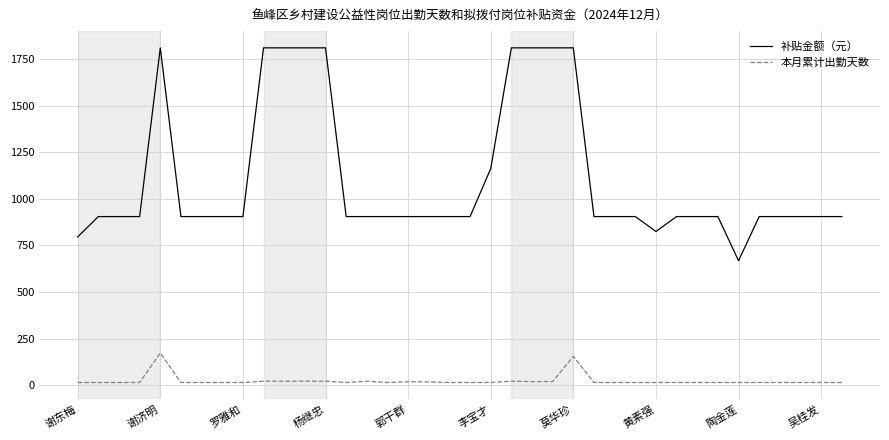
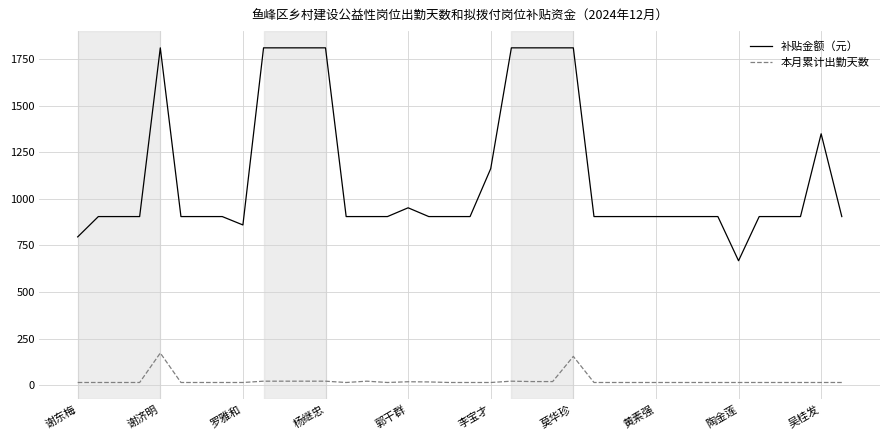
  {
    "补贴金额（元）": {
      "谢东梅": 800,
      "谢济明": 1810,
-     "罗雅和": 910,
+     "罗雅和": 860,
      "杨继忠": 1810,
-     "郭干群": 910,
+     "郭干群": 950,
      "李宝才": 1160,
      "莫华珍": 1810,
-     "黄素强": 830,
+     "黄素强": 910,
      "陶金莲": 670,
-     "吴桂发": 910
+     "吴桂发": 1350
    },
    "本月累计出勤天数": {
      "谢东梅": 20,
      "谢济明": 170,
      "罗雅和": 20,
      "杨继忠": 20,
      "郭干群": 20,
      "李宝才": 20,
      "莫华珍": 160,
      "黄素强": 20,
      "陶金莲": 20,
      "吴桂发": 20
    }
  }
